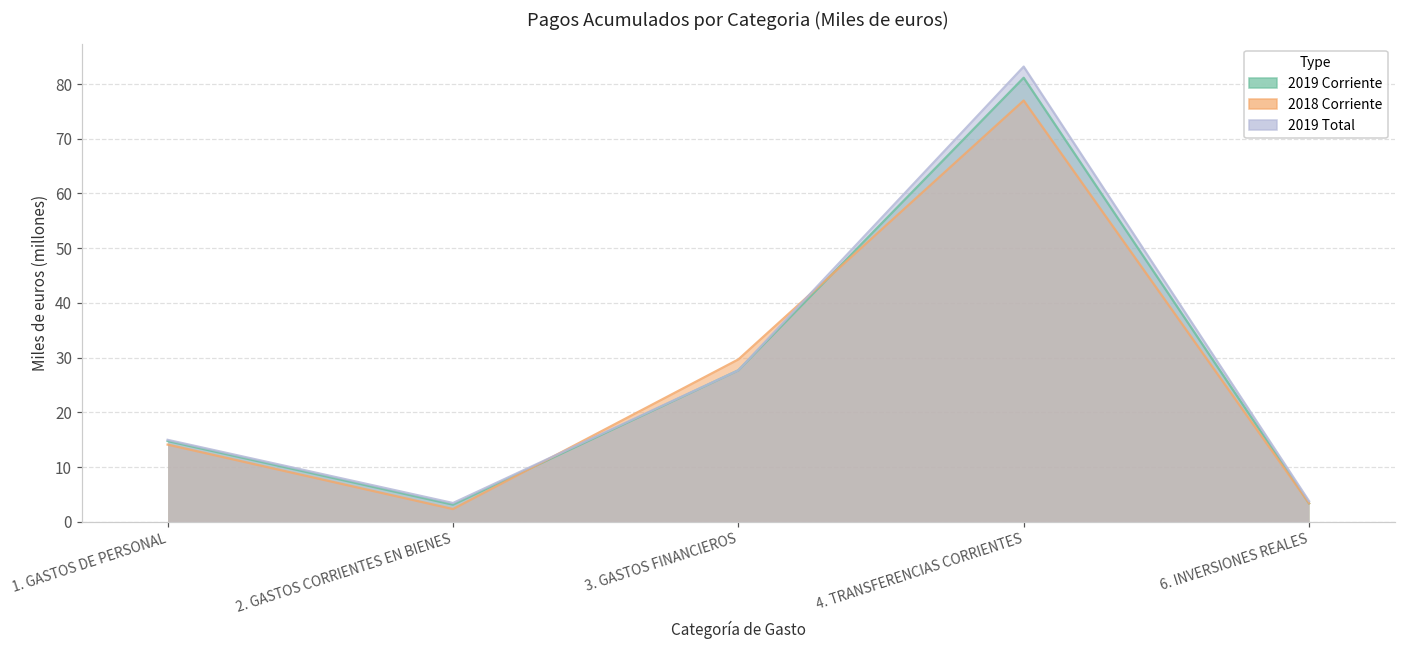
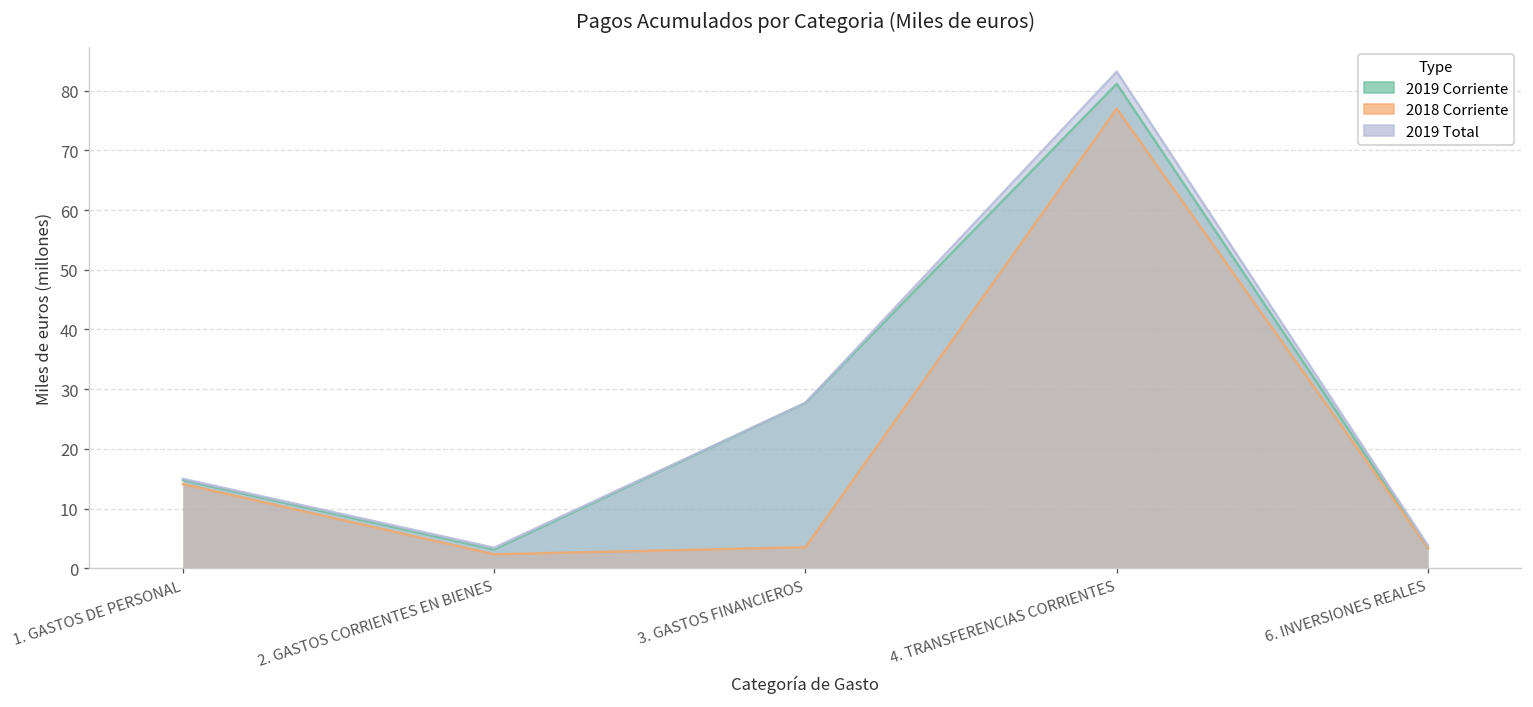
  {
    "2019 Corriente": {
      "4. TRANSFERENCIAS CORRIENTES": 81
    },
    "2018 Corriente": {
      "1. GASTOS DE PERSONAL": 14,
      "2. GASTOS CORRIENTES EN BIENES": 2,
-     "3. GASTOS FINANCIEROS": 30,
+     "3. GASTOS FINANCIEROS": 4,
      "4. TRANSFERENCIAS CORRIENTES": 77
    },
    "2019 Total": {
      "4. TRANSFERENCIAS CORRIENTES": 83
    }
  }
